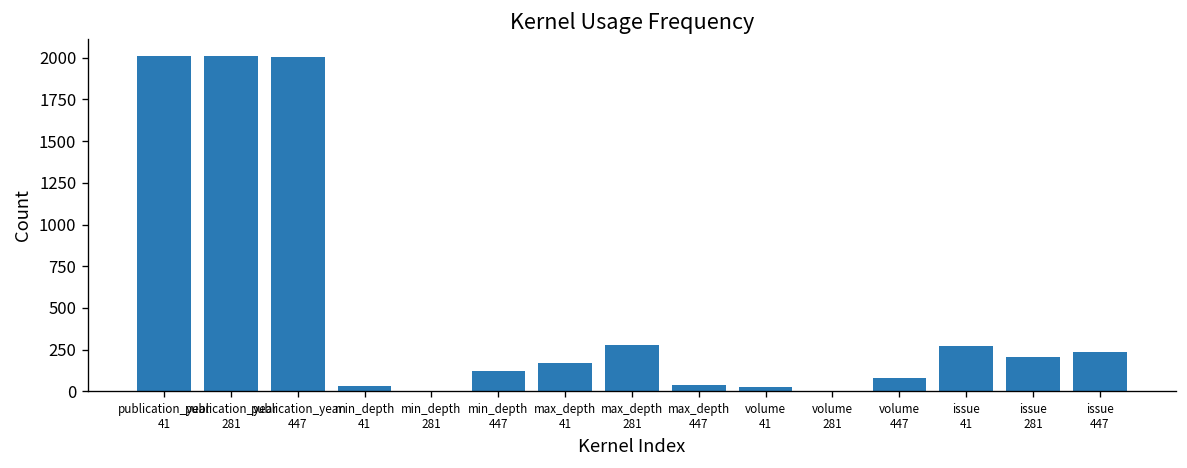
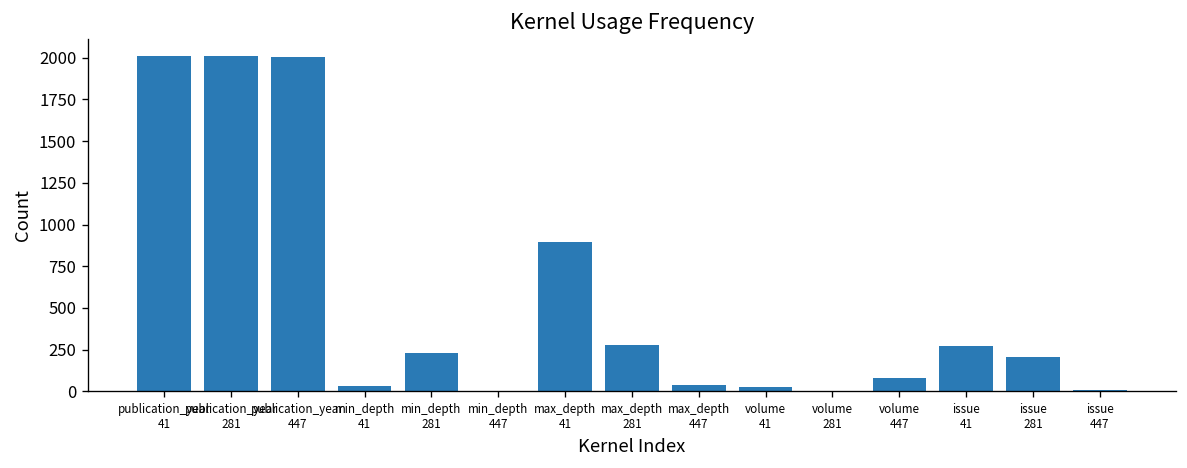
  {
-   "min_depth 281": 10,
-   "min_depth 447": 120,
-   "max_depth 41": 170,
+   "min_depth 281": 230,
+   "min_depth 447": 0,
+   "max_depth 41": 900,
    "max_depth 281": 280,
    "max_depth 447": 40,
    "volume 41": 30,
    "volume 281": 0,
    "volume 447": 80,
    "issue 41": 270,
    "issue 281": 210,
-   "issue 447": 230
+   "issue 447": 10
  }
